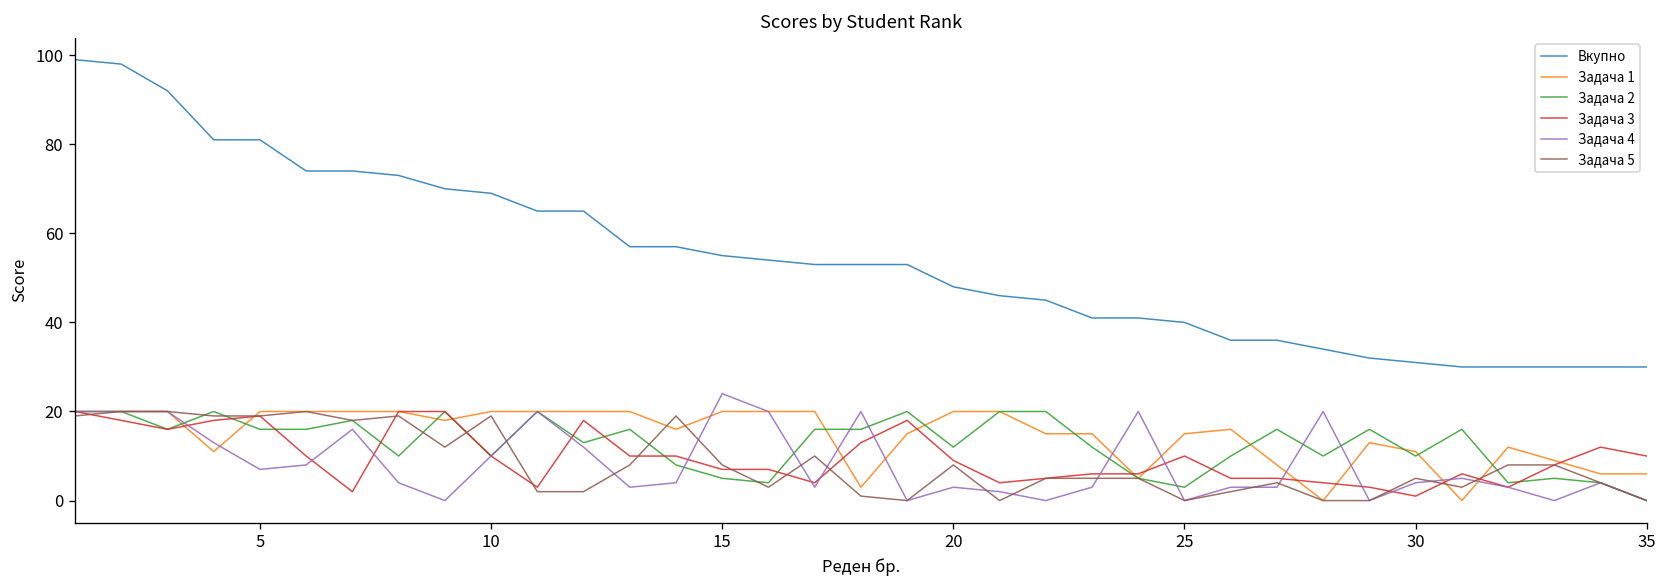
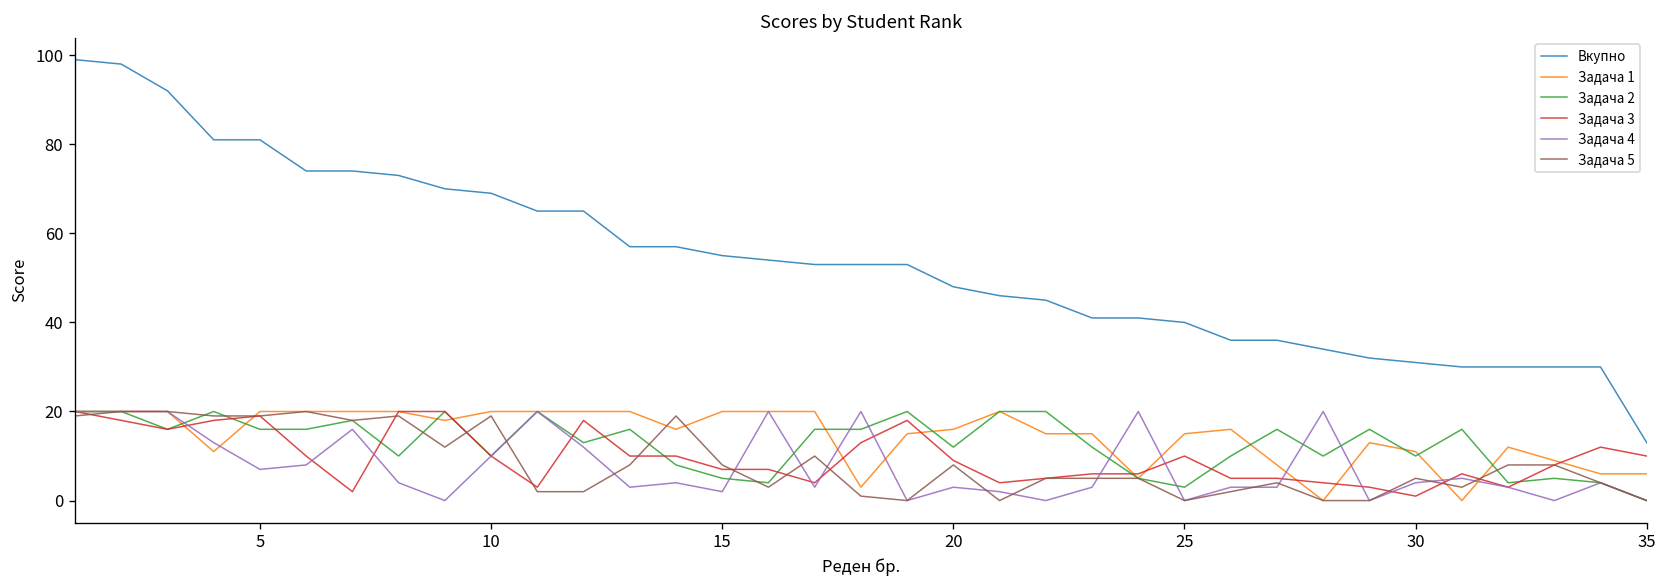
  {
    "Вкупно": {
      "5": 81,
      "10": 69,
      "15": 55,
      "20": 48,
      "25": 40,
      "30": 31,
-     "35": 30
+     "35": 13
    },
    "Задача 1": {
      "5": 20,
      "10": 20,
      "15": 20,
-     "20": 20,
+     "20": 16,
      "25": 15,
      "30": 11,
      "35": 6
    },
    "Задача 2": {
      "5": 16,
      "15": 5,
      "20": 12,
      "25": 3,
      "30": 10
    },
    "Задача 3": {
      "15": 7,
      "20": 9,
      "25": 10,
      "30": 1,
      "35": 10
    },
    "Задача 4": {
      "5": 7,
-     "15": 24,
+     "15": 2,
      "20": 3,
      "30": 4
    },
    "Задача 5": {
      "10": 19,
      "15": 8,
      "20": 8,
      "30": 5
    }
  }
